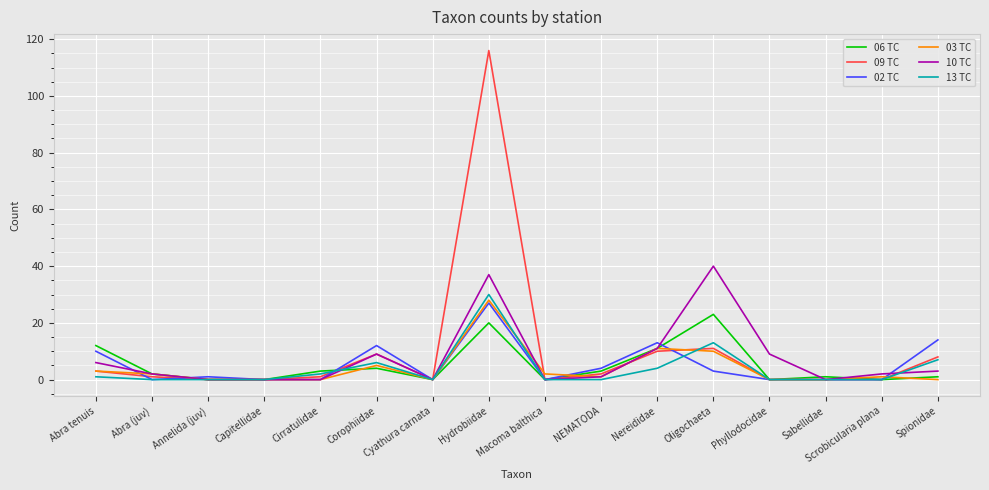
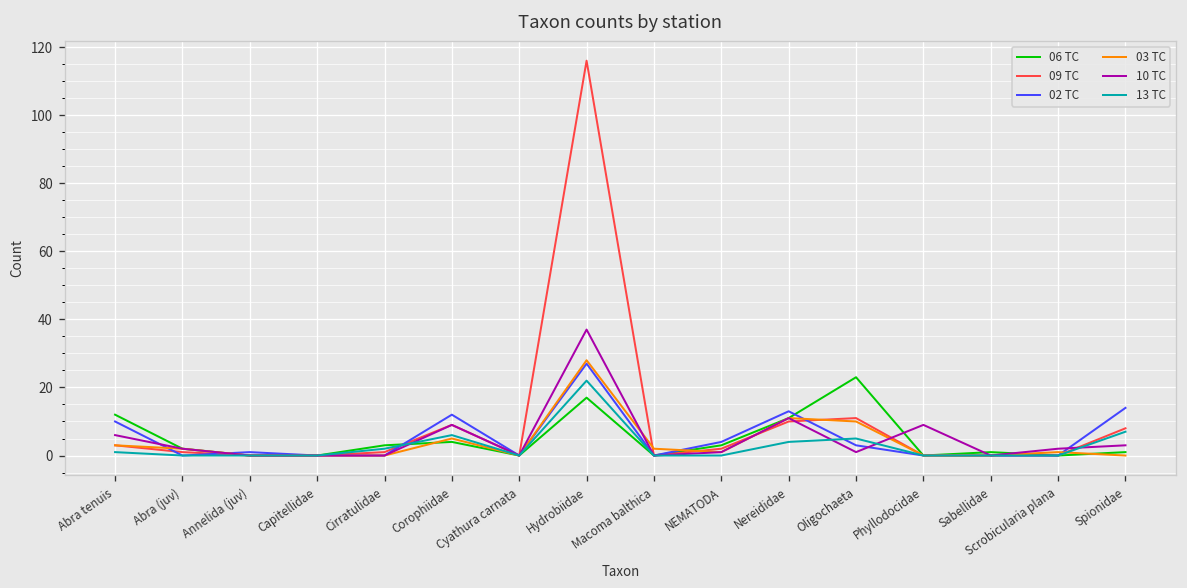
  {
    "06 TC": {
      "Abra tenuis": 12,
      "Cirratulidae": 3,
      "Corophiidae": 4,
-     "Hydrobiidae": 20,
+     "Hydrobiidae": 17,
      "NEMATODA": 3,
      "Oligochaeta": 23,
      "Sabellidae": 1,
      "Spionidae": 1
    },
    "09 TC": {
      "Abra (juv)": 1,
      "Cirratulidae": 1,
      "Hydrobiidae": 116,
      "NEMATODA": 2,
      "Nereididae": 10,
      "Oligochaeta": 11,
      "Spionidae": 8
    },
    "02 TC": {
      "Abra tenuis": 10,
      "Annelida (juv)": 1,
      "Corophiidae": 12,
      "Hydrobiidae": 27,
      "NEMATODA": 4,
      "Nereididae": 13,
      "Oligochaeta": 3,
      "Spionidae": 14
    },
    "03 TC": {
      "Corophiidae": 5,
      "Hydrobiidae": 28,
      "Macoma balthica": 2,
      "Oligochaeta": 10,
      "Scrobicularia plana": 1,
      "Spionidae": 0
    },
    "10 TC": {
      "Abra tenuis": 6,
      "Hydrobiidae": 37,
-     "Oligochaeta": 40,
+     "Oligochaeta": 1,
      "Phyllodocidae": 9,
      "Scrobicularia plana": 2,
      "Spionidae": 3
    },
    "13 TC": {
      "Abra tenuis": 1,
      "Cirratulidae": 2,
      "Corophiidae": 6,
-     "Hydrobiidae": 30,
+     "Hydrobiidae": 22,
      "NEMATODA": 0,
      "Nereididae": 4,
-     "Oligochaeta": 13,
+     "Oligochaeta": 5,
      "Spionidae": 7
    }
  }
